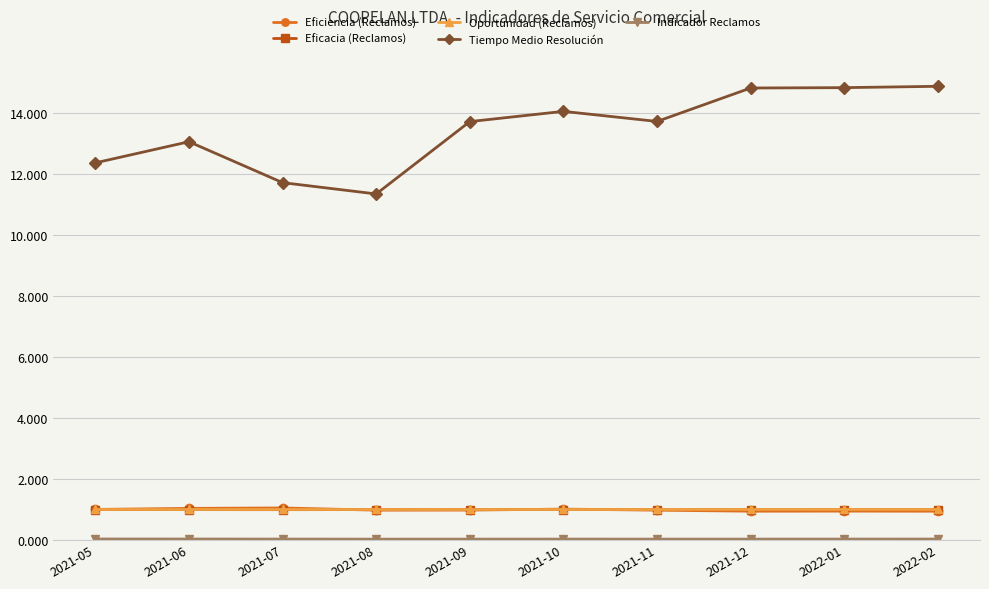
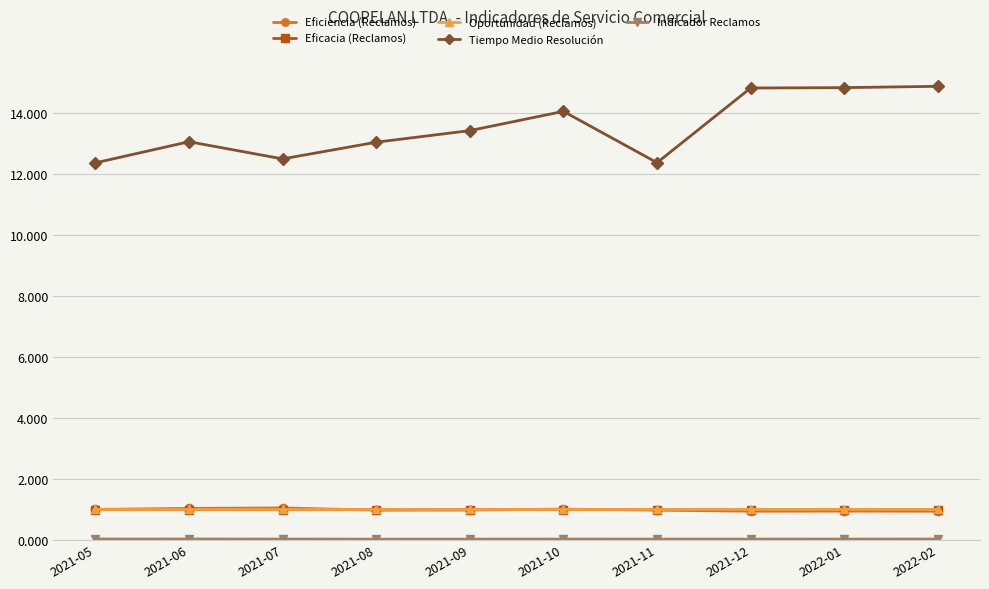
  {
    "Tiempo Medio Resolución": {
      "2021-05": 12.4,
      "2021-06": 13.1,
-     "2021-07": 11.7,
-     "2021-08": 11.3,
-     "2021-09": 13.7,
+     "2021-07": 12.5,
+     "2021-08": 13.0,
+     "2021-09": 13.4,
      "2021-10": 14.1,
-     "2021-11": 13.7,
+     "2021-11": 12.4,
      "2021-12": 14.8,
      "2022-01": 14.8,
      "2022-02": 14.9
    },
    "Indicador Reclamos": {
      "2021-05": 0.0,
      "2021-06": 0.0,
      "2021-07": 0.0,
      "2021-08": 0.0,
      "2021-09": 0.0,
      "2021-10": 0.0,
      "2021-11": 0.0,
      "2021-12": 0.0,
      "2022-01": 0.0,
      "2022-02": 0.0
    }
  }
